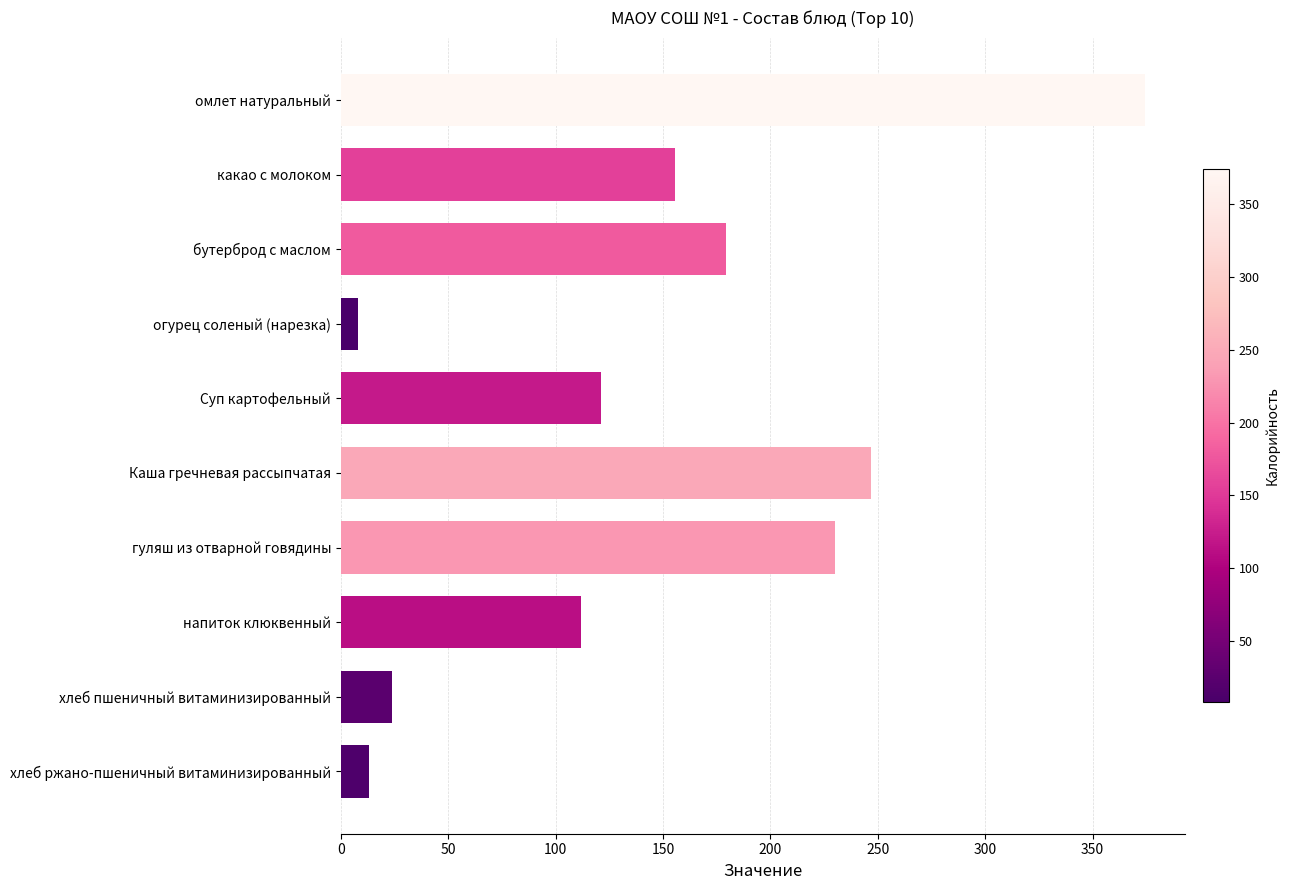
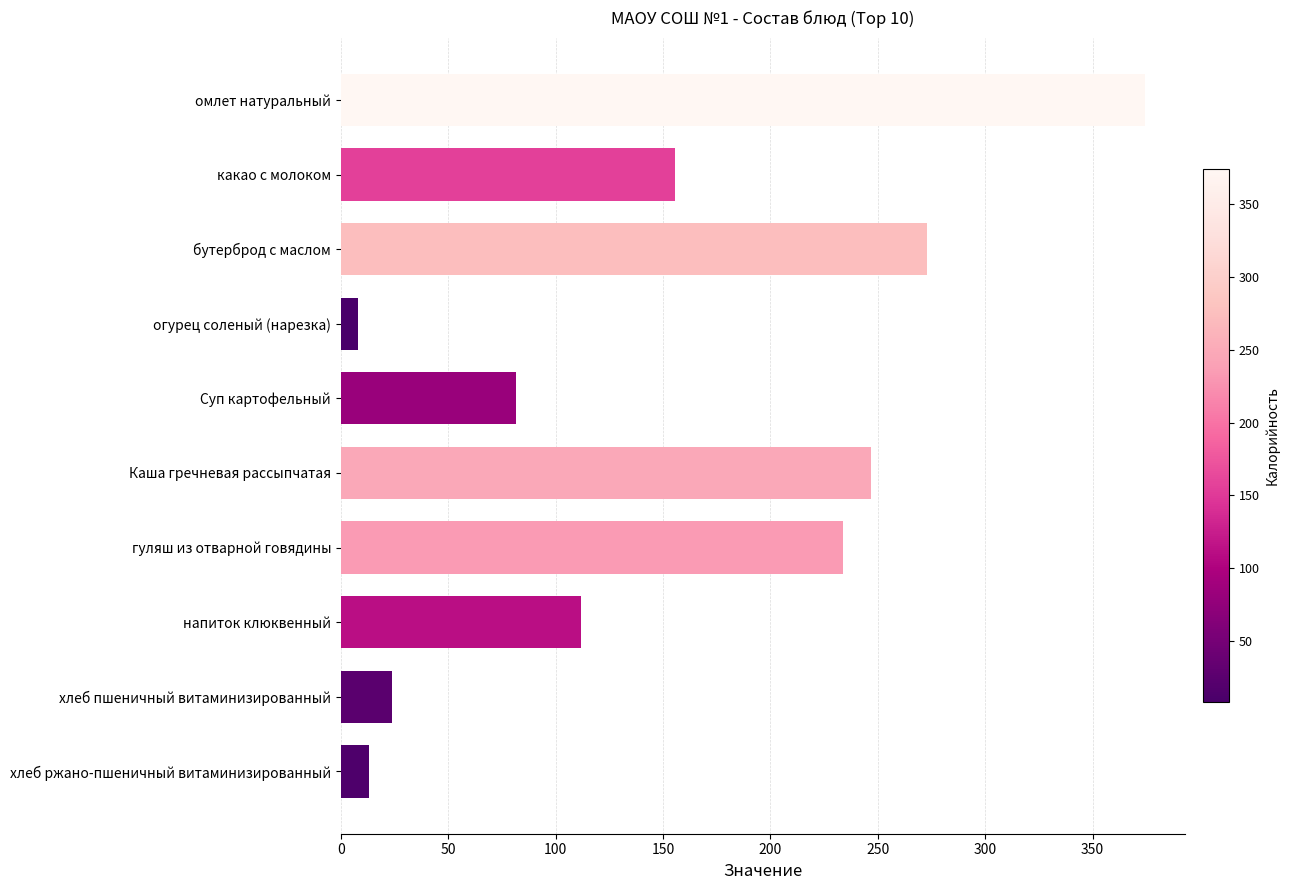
  {
    "омлет натуральный": 374,
    "какао с молоком": 156,
-   "бутерброд с маслом": 180,
+   "бутерброд с маслом": 273,
    "огурец соленый (нарезка)": 8,
-   "Суп картофельный": 121,
+   "Суп картофельный": 82,
    "Каша гречневая рассыпчатая": 247,
-   "гуляш из отварной говядины": 230,
+   "гуляш из отварной говядины": 234,
    "напиток клюквенный": 112,
    "хлеб пшеничный витаминизированный": 24,
    "хлеб ржано-пшеничный витаминизированный": 13
  }
